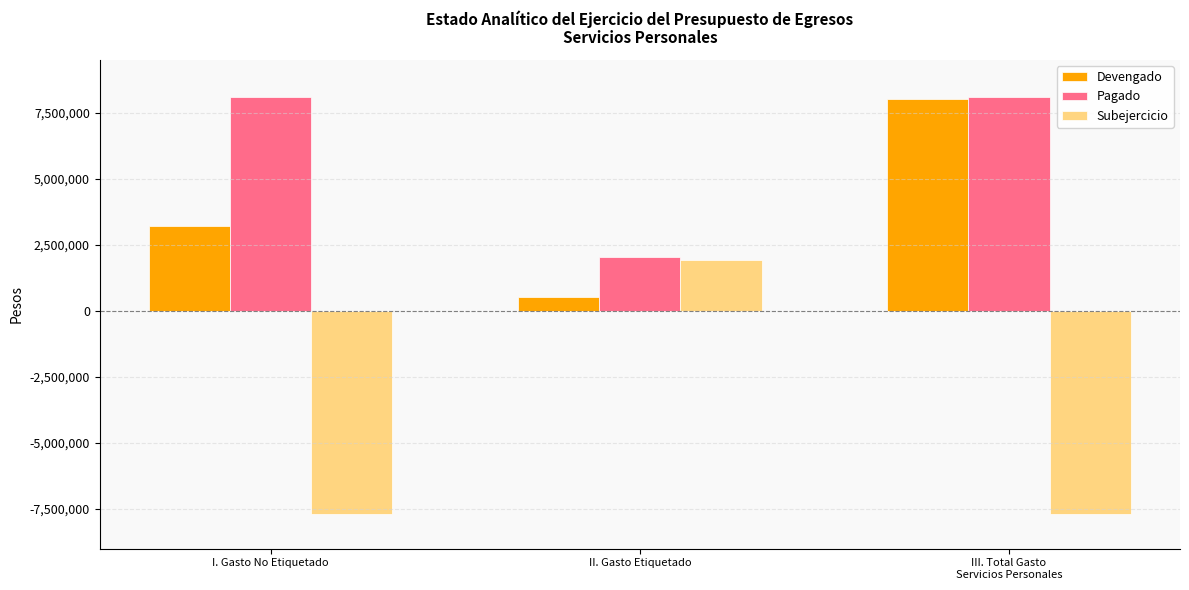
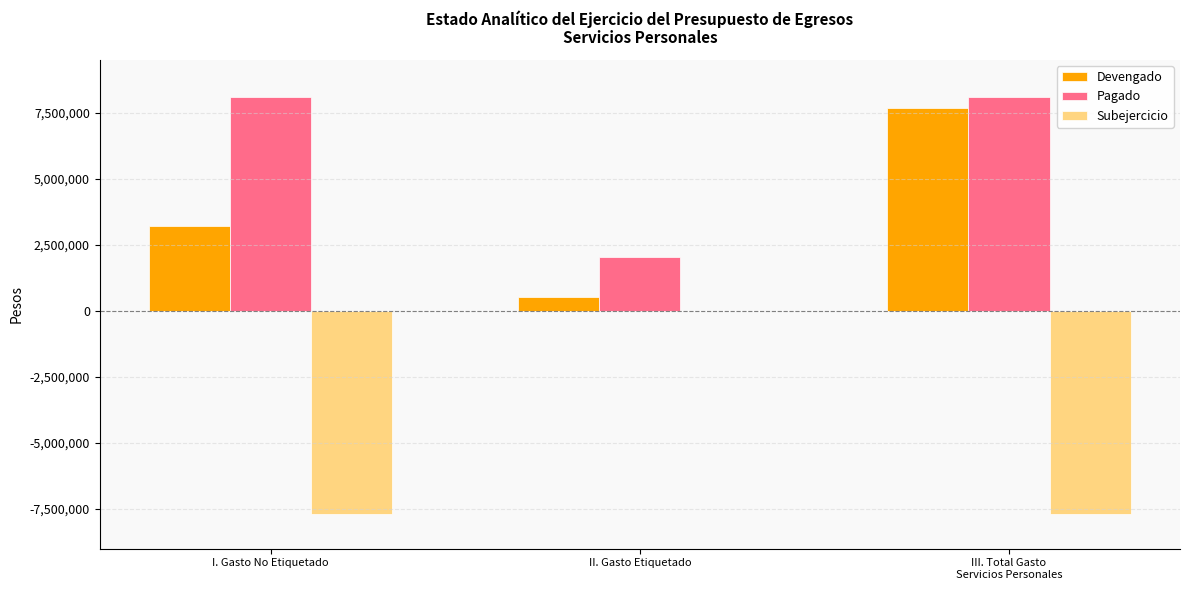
  {
    "Devengado": {
      "I. Gasto No Etiquetado": "3,200,000",
      "II. Gasto Etiquetado": "500,000",
-     "III. Total Gasto Servicios Personales": "8,000,000"
+     "III. Total Gasto Servicios Personales": "7,700,000"
    },
    "Pagado": {
      "I. Gasto No Etiquetado": "8,100,000",
      "II. Gasto Etiquetado": "2,000,000",
      "III. Total Gasto Servicios Personales": "8,100,000"
    },
    "Subejercicio": {
      "I. Gasto No Etiquetado": "-7,700,000",
-     "II. Gasto Etiquetado": "1,900,000",
+     "II. Gasto Etiquetado": "0",
      "III. Total Gasto Servicios Personales": "-7,700,000"
    }
  }
